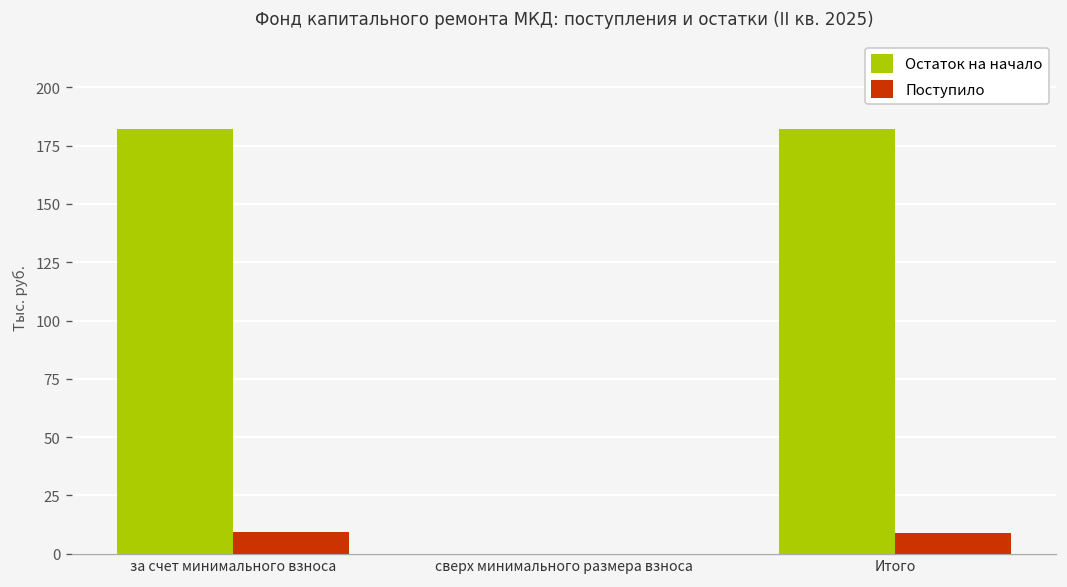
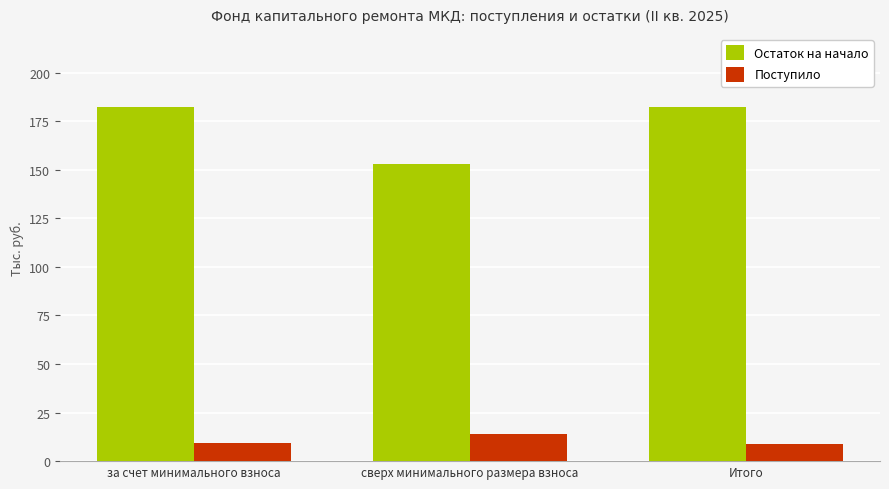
  {
    "Остаток на начало": {
      "за счет минимального взноса": 182,
-     "сверх минимального размера взноса": 0,
+     "сверх минимального размера взноса": 153,
      "Итого": 182
    },
    "Поступило": {
      "за счет минимального взноса": 9,
-     "сверх минимального размера взноса": 0,
+     "сверх минимального размера взноса": 14,
      "Итого": 9
    }
  }
